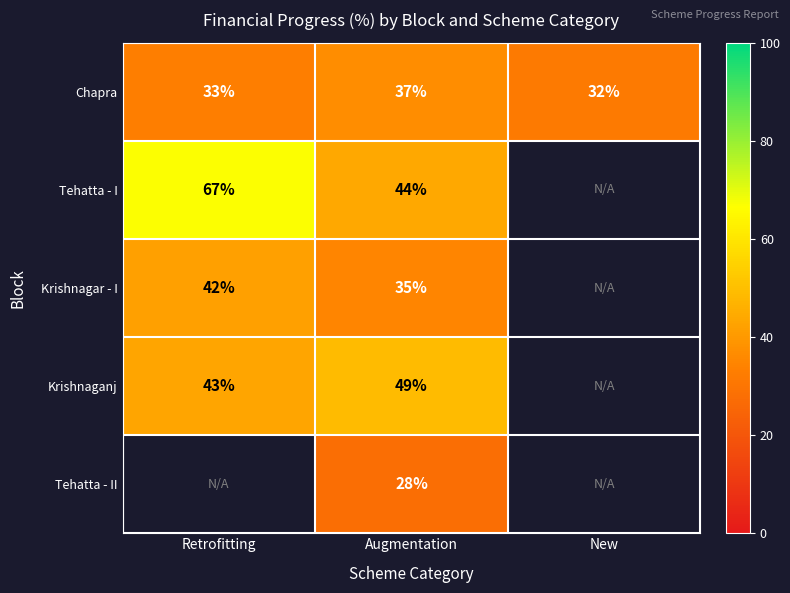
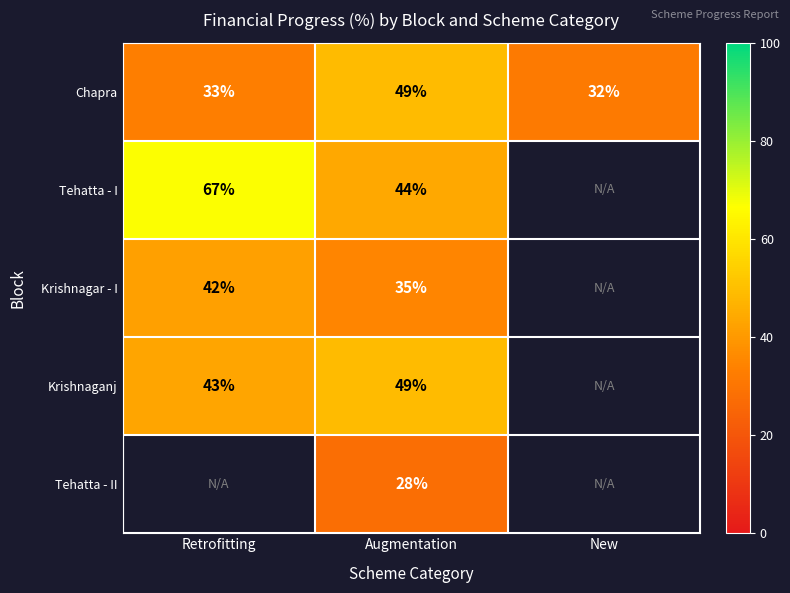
  {
    "Chapra": {
      "Retrofitting": "33%",
-     "Augmentation": "37%",
+     "Augmentation": "49%",
      "New": "32%"
    },
    "Tehatta - I": {
      "Retrofitting": "67%",
      "Augmentation": "44%"
    },
    "Krishnagar - I": {
      "Retrofitting": "42%",
      "Augmentation": "35%"
    },
    "Krishnaganj": {
      "Retrofitting": "43%",
      "Augmentation": "49%"
    },
    "Tehatta - II": {
      "Augmentation": "28%"
    }
  }
